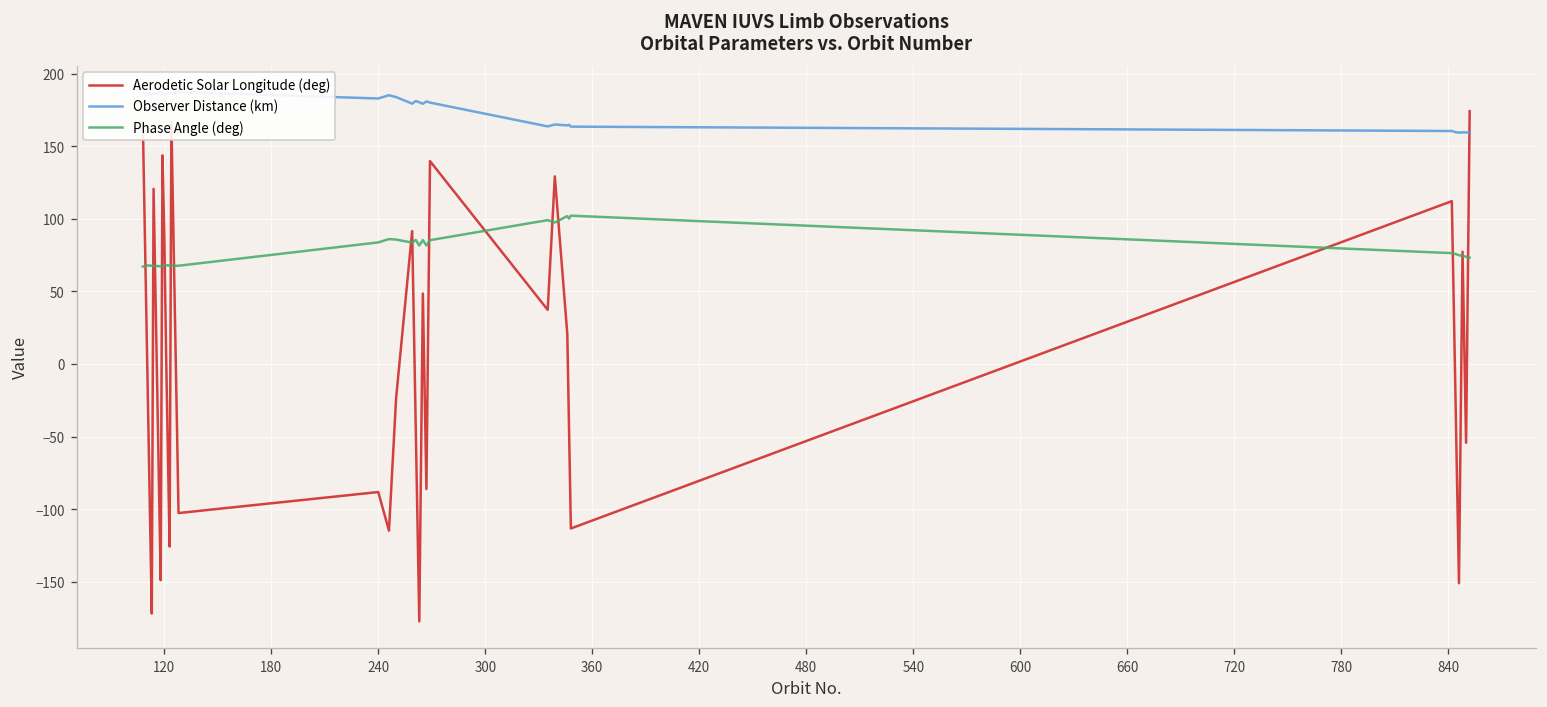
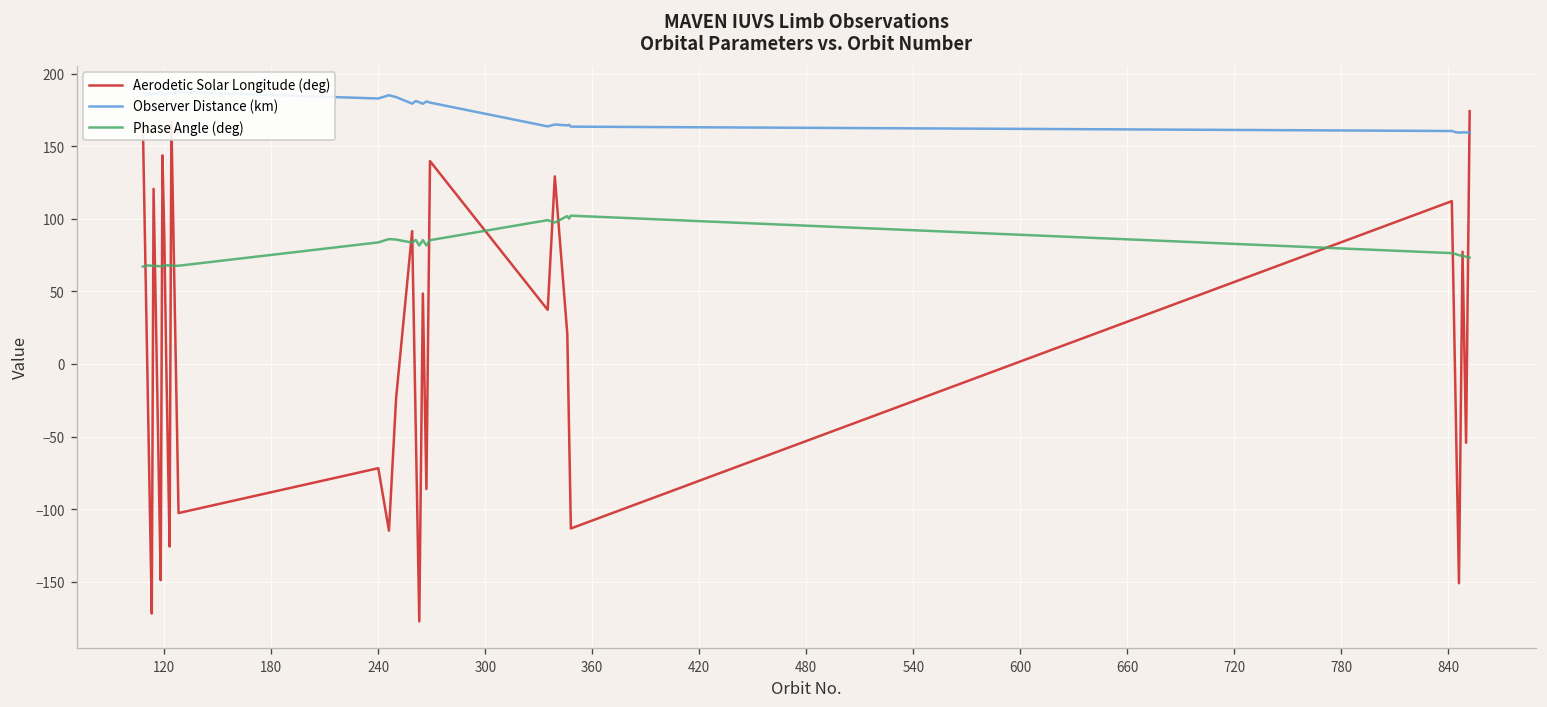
  {
    "Aerodetic Solar Longitude (deg)": {
      "120": 89,
-     "240": -88
+     "240": -72
    },
    "Observer Distance (km)": {
      "240": 183
    },
    "Phase Angle (deg)": {
      "120": 68,
      "240": 84
    }
  }
